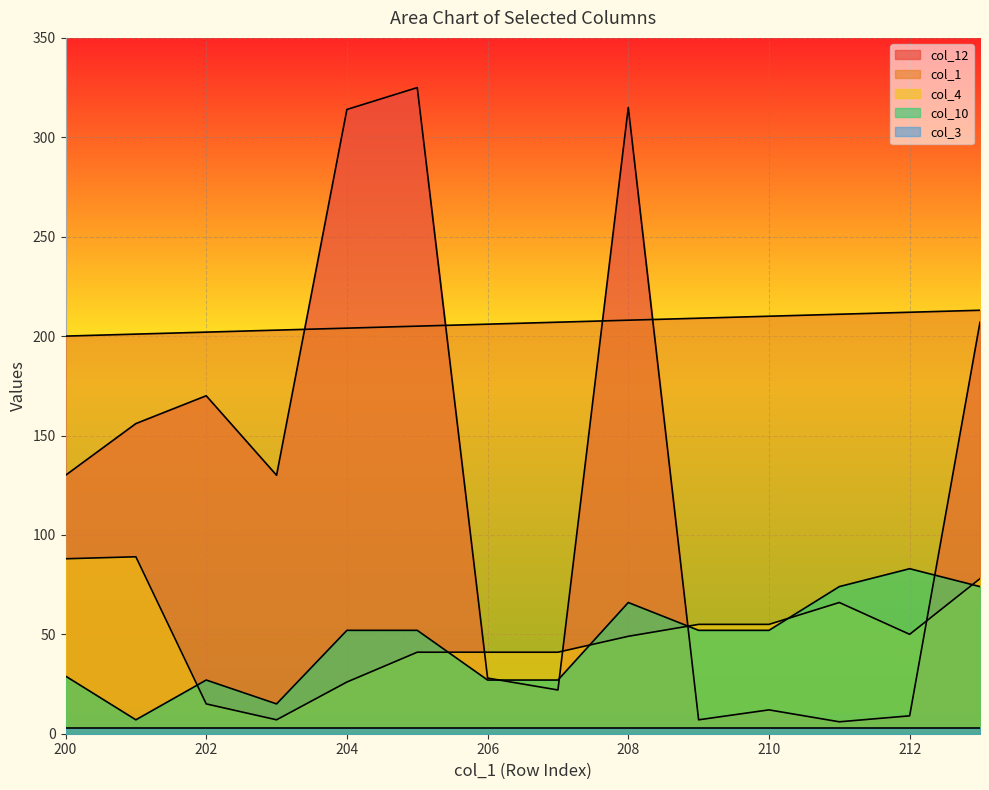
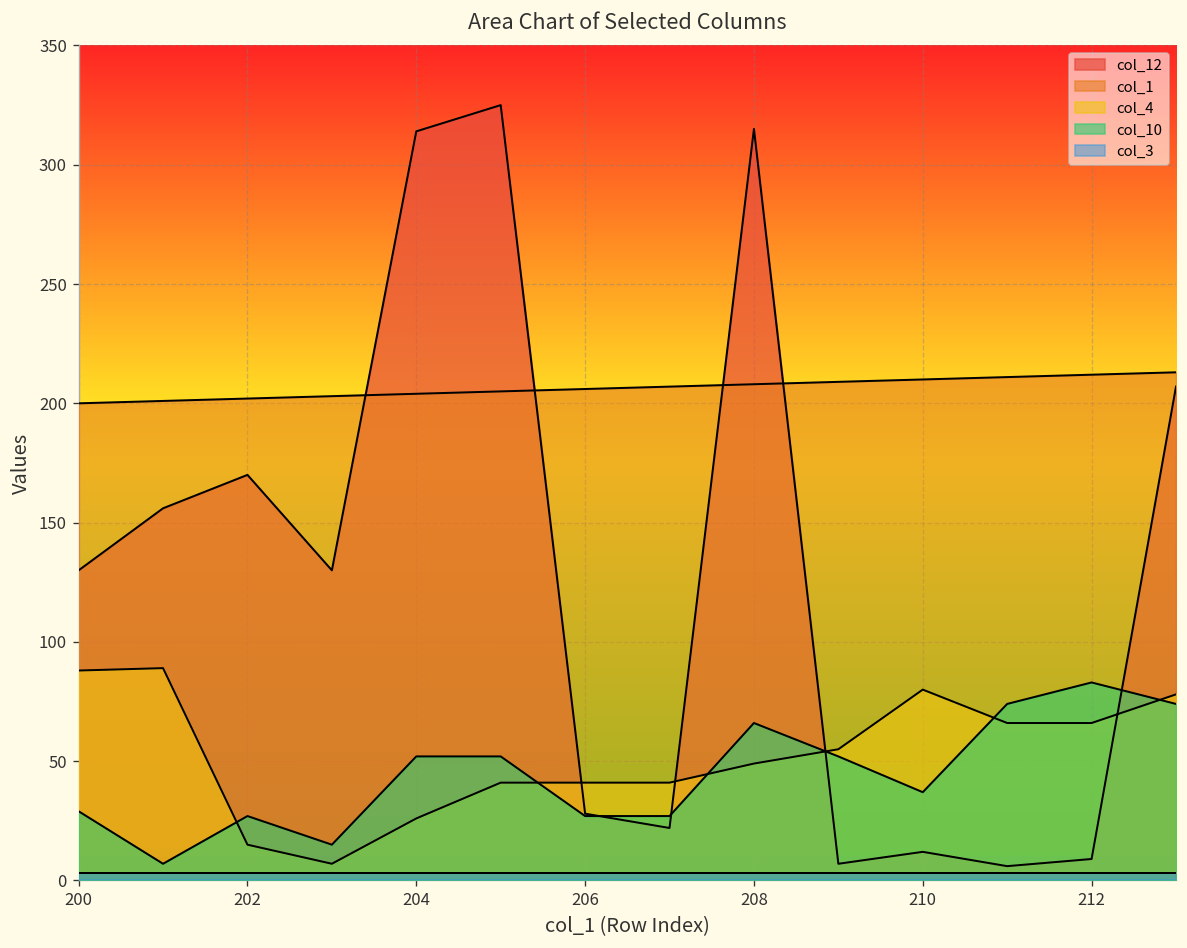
  {
    "col_4": {
      "200": 88,
      "202": 15,
      "204": 26,
      "206": 41,
      "208": 49,
-     "210": 55,
-     "212": 50
+     "210": 80,
+     "212": 66
    },
    "col_10": {
      "200": 29,
      "202": 27,
      "204": 52,
      "208": 66,
-     "210": 52,
+     "210": 37,
      "212": 83
    }
  }
